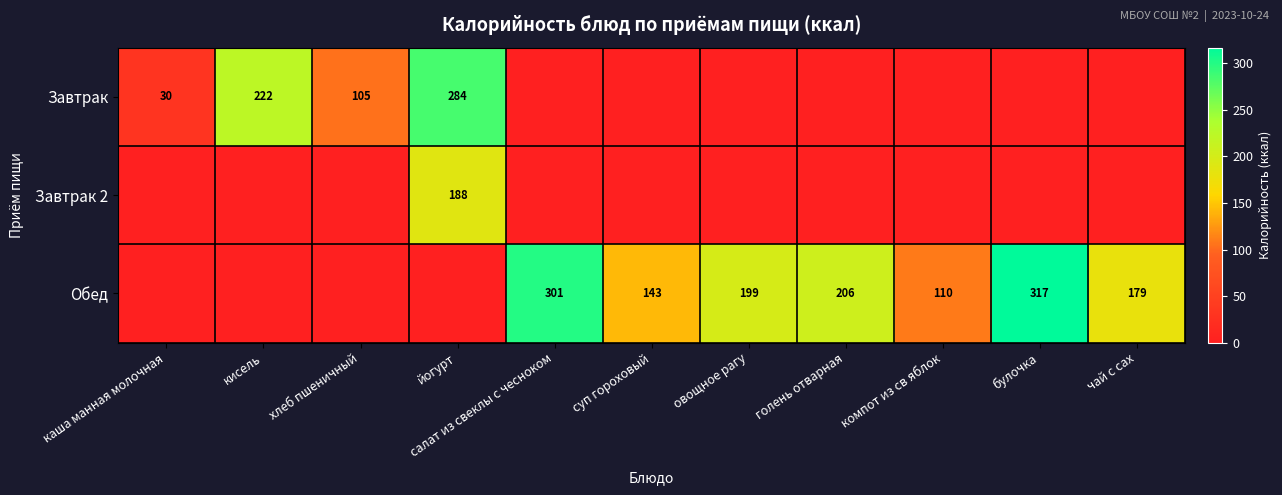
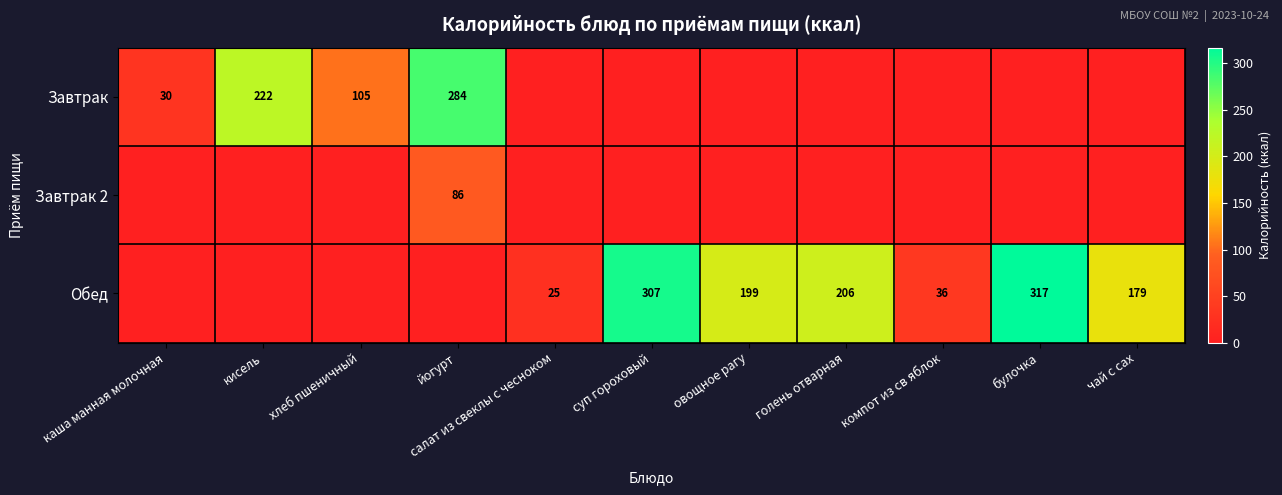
  {
    "Завтрак": {
      "каша манная молочная": 30,
      "кисель": 222,
      "хлеб пшеничный": 105,
      "йогурт": 284
    },
    "Завтрак 2": {
-     "йогурт": 188
+     "йогурт": 86
    },
    "Обед": {
-     "салат из свеклы с чесноком": 301,
-     "суп гороховый": 143,
+     "салат из свеклы с чесноком": 25,
+     "суп гороховый": 307,
      "овощное рагу": 199,
      "голень отварная": 206,
-     "компот из св яблок": 110,
+     "компот из св яблок": 36,
      "булочка": 317,
      "чай с сах": 179
    }
  }
